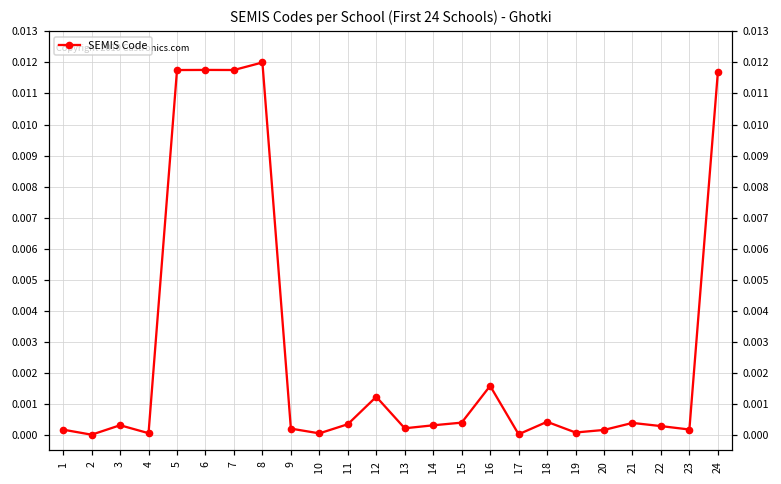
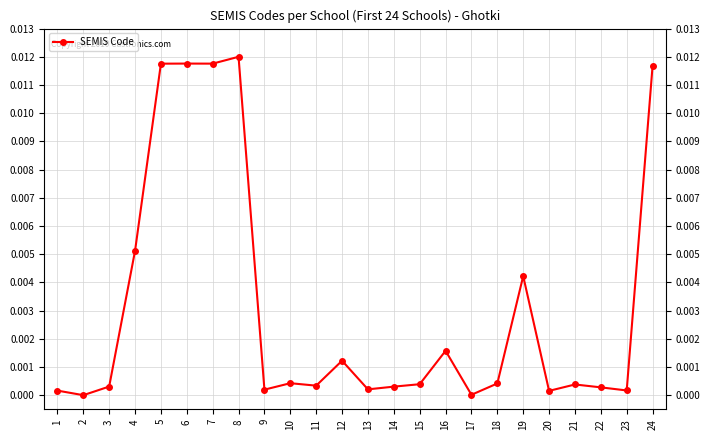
  {
    "1": 0.0002,
    "2": 0.0000,
    "3": 0.0003,
-   "4": 0.0000,
+   "4": 0.0051,
    "6": 0.0118,
    "7": 0.0118,
    "8": 0.0120,
    "9": 0.0002,
-   "10": 0.0000,
+   "10": 0.0004,
    "11": 0.0003,
    "12": 0.0012,
    "13": 0.0002,
    "14": 0.0003,
    "15": 0.0004,
    "16": 0.0016,
    "17": 0.0000,
    "18": 0.0004,
-   "19": 0.0001,
+   "19": 0.0042,
    "20": 0.0002,
    "21": 0.0004,
    "22": 0.0003,
    "23": 0.0002,
    "24": 0.0117
  }
